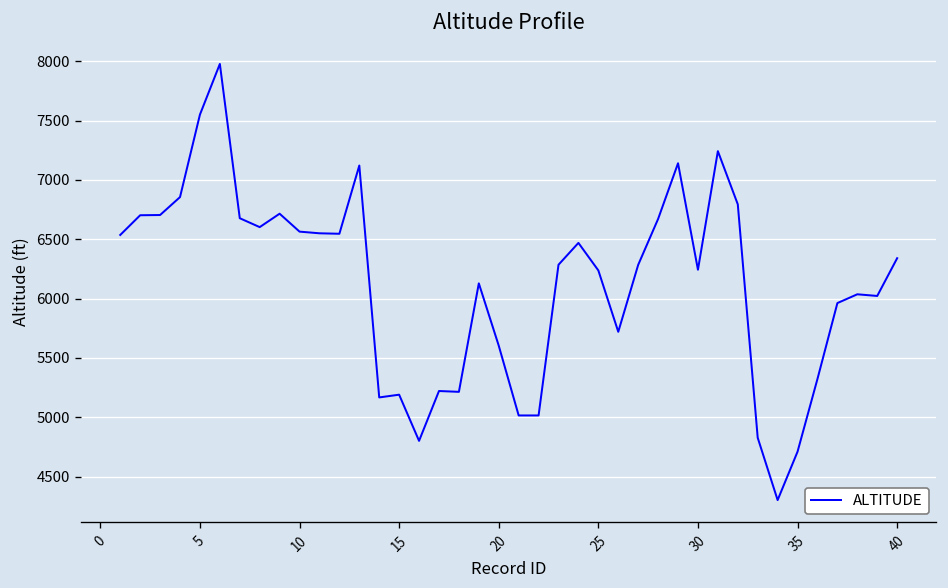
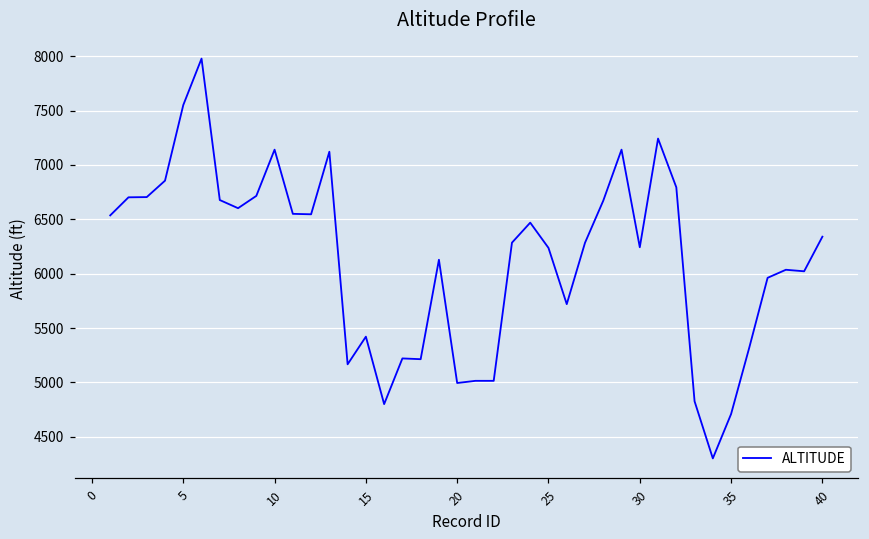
  {
    "5": 7600,
-   "10": 6600,
-   "15": 5200,
-   "20": 5600,
+   "10": 7100,
+   "15": 5400,
+   "20": 5000,
    "25": 6200,
    "30": 6200,
    "35": 4700,
    "40": 6300
  }
